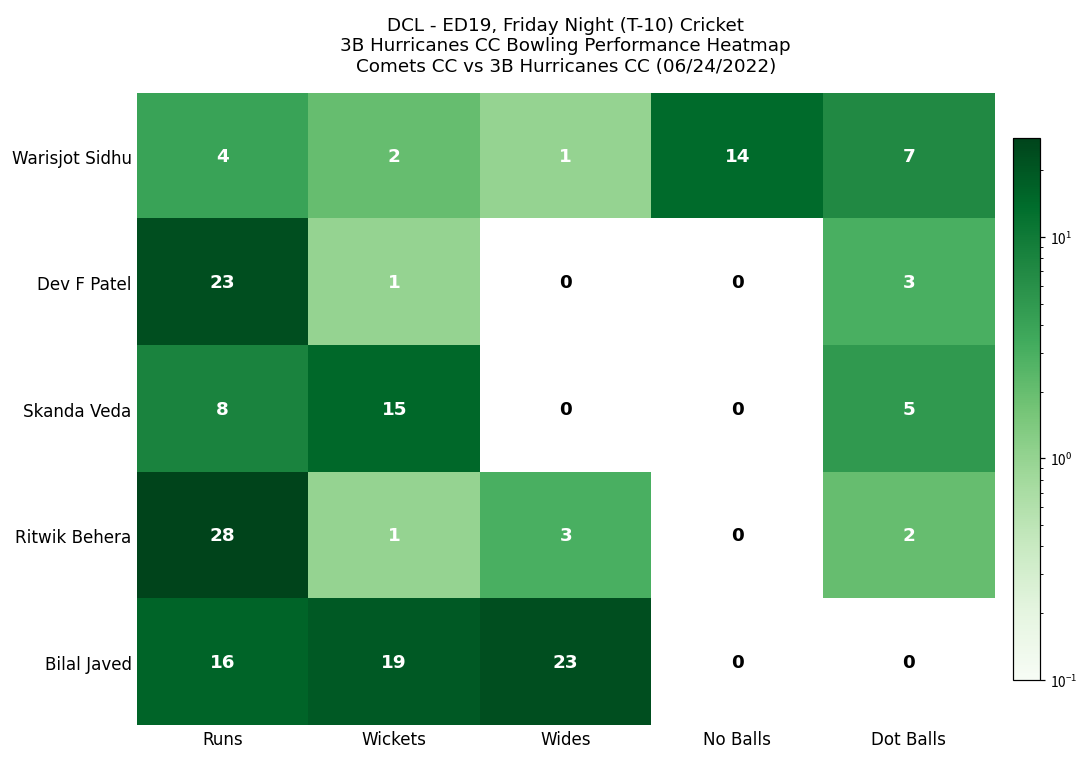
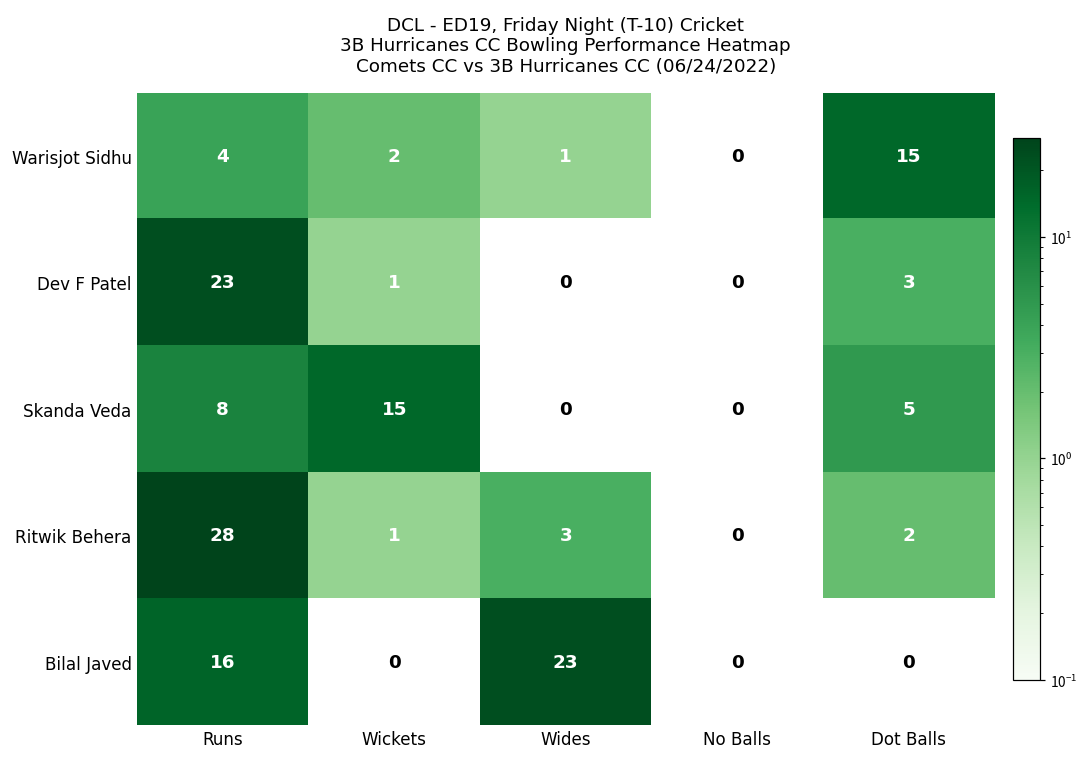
  {
    "Warisjot Sidhu": {
      "Runs": 4,
      "Wickets": 2,
      "Wides": 1,
-     "No Balls": 14,
-     "Dot Balls": 7
+     "No Balls": 0,
+     "Dot Balls": 15
    },
    "Dev F Patel": {
      "Runs": 23,
      "Wickets": 1,
      "Wides": 0,
      "No Balls": 0,
      "Dot Balls": 3
    },
    "Skanda Veda": {
      "Runs": 8,
      "Wickets": 15,
      "Wides": 0,
      "No Balls": 0,
      "Dot Balls": 5
    },
    "Ritwik Behera": {
      "Runs": 28,
      "Wickets": 1,
      "Wides": 3,
      "No Balls": 0,
      "Dot Balls": 2
    },
    "Bilal Javed": {
      "Runs": 16,
-     "Wickets": 19,
+     "Wickets": 0,
      "Wides": 23,
      "No Balls": 0,
      "Dot Balls": 0
    }
  }
